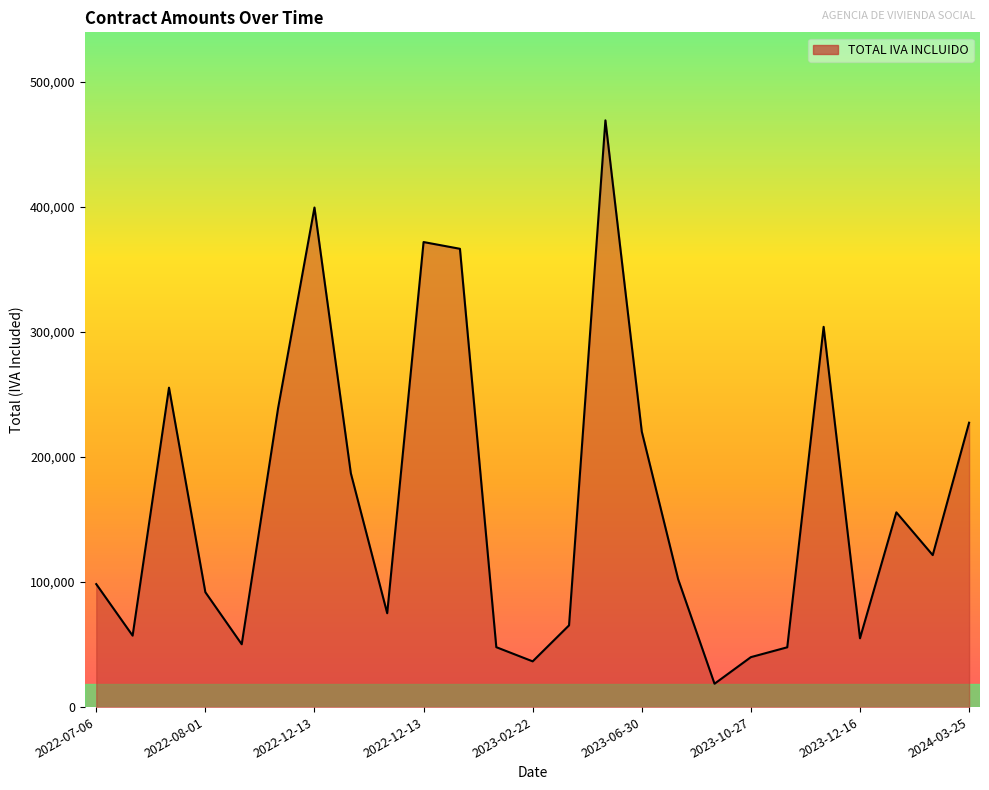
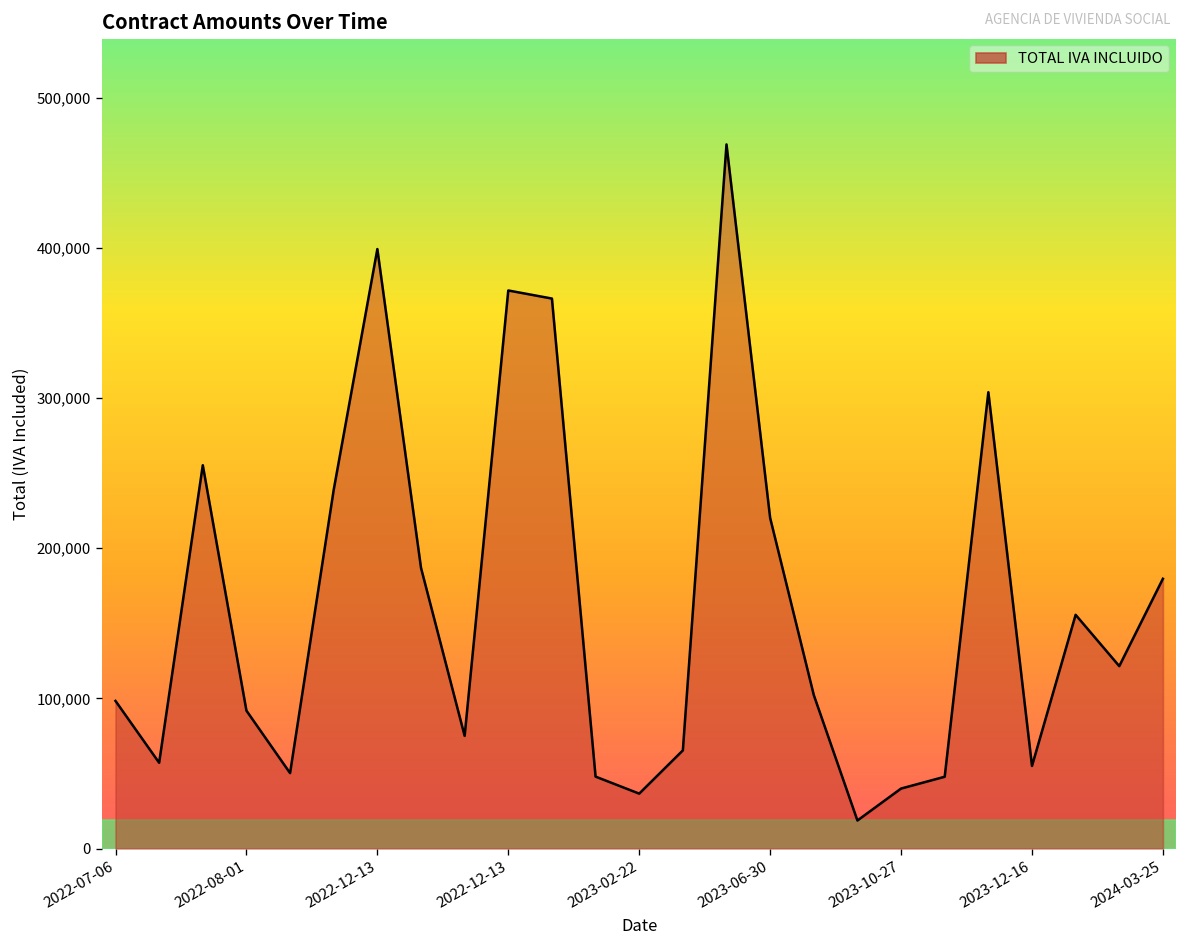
  {
    "2022-07-06": "98,000",
    "2023-02-22": "37,000",
    "2023-06-30": "220,000",
-   "2024-03-25": "227,000"
+   "2024-03-25": "180,000"
  }
